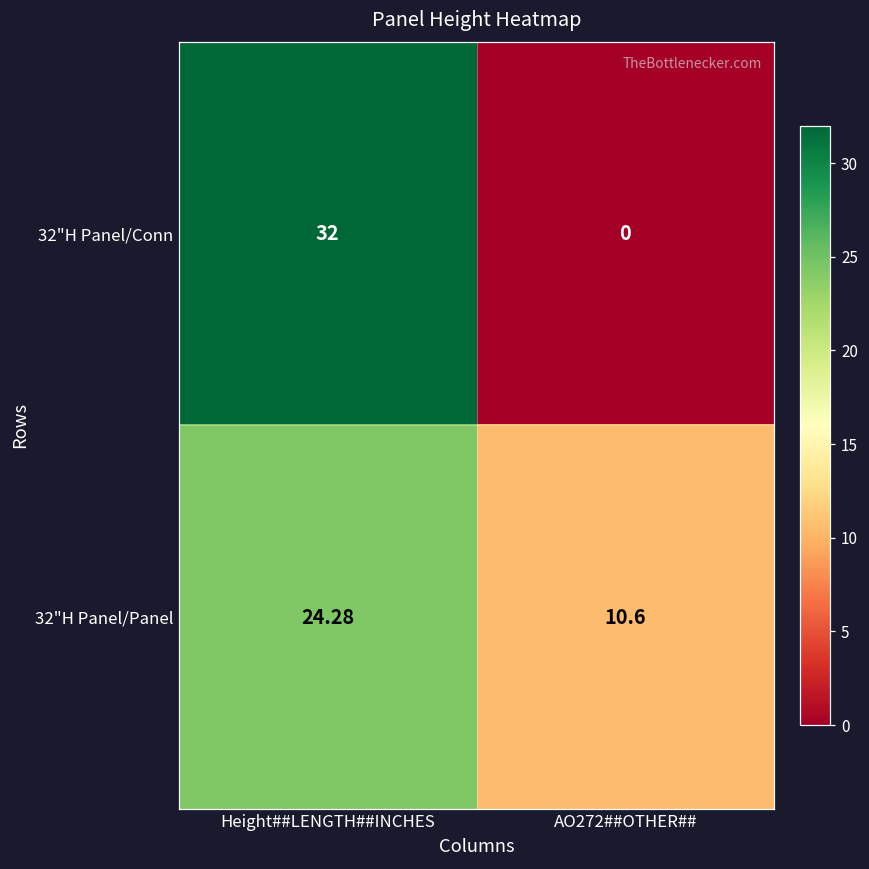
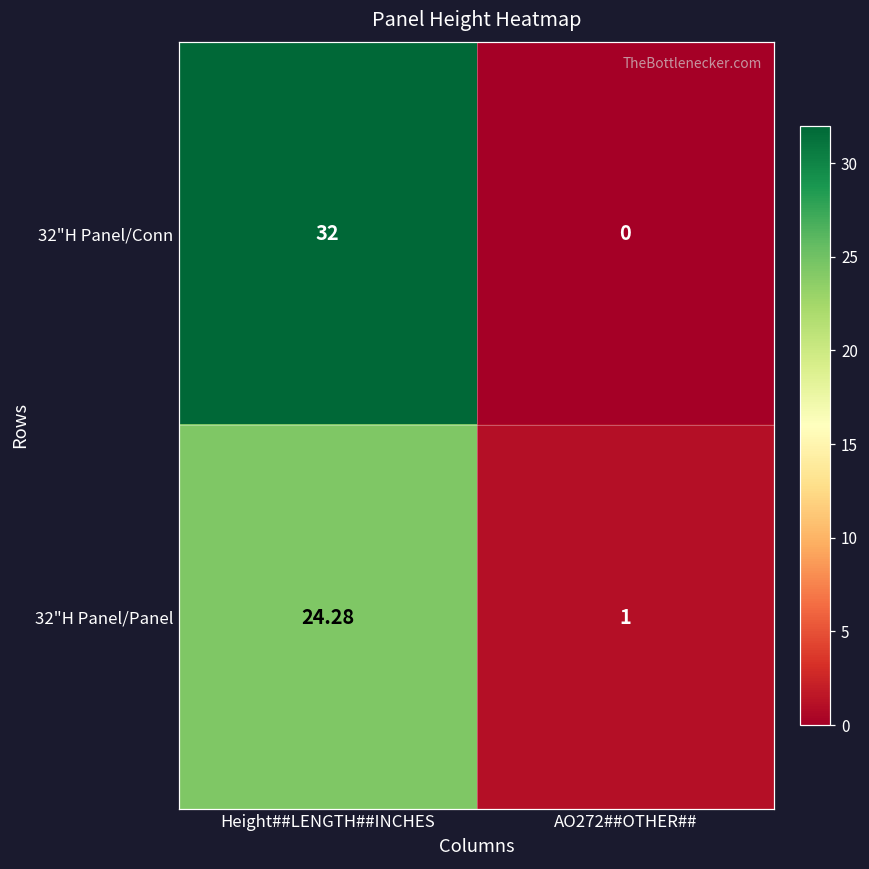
  {
    "32\"H Panel/Conn": {
      "Height##LENGTH##INCHES": 32
    },
    "32\"H Panel/Panel": {
      "Height##LENGTH##INCHES": 24.28,
-     "AO272##OTHER##": 10.6
+     "AO272##OTHER##": 1
    }
  }
